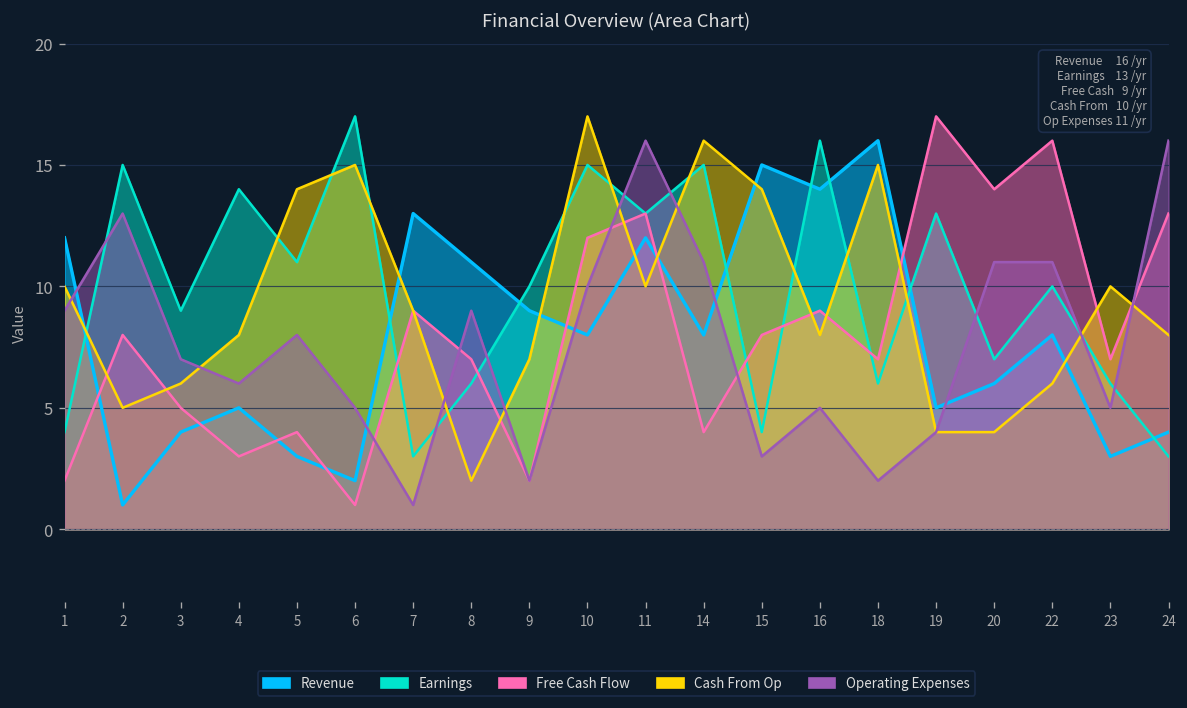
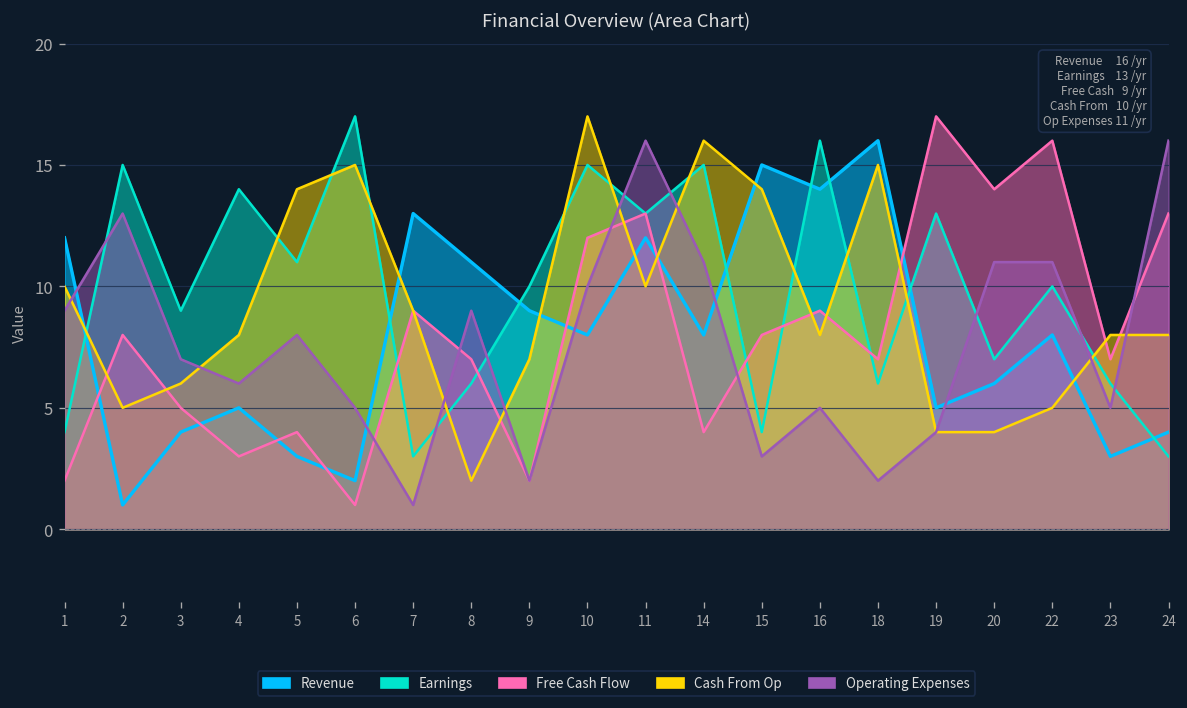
  {
    "Free Cash Flow": {
      "1": 2,
      "2": 8,
      "3": 5,
      "4": 3,
      "5": 4,
      "6": 1,
      "8": 7,
      "10": 12,
      "14": 4,
      "15": 8,
      "16": 9,
      "18": 7,
      "19": 17,
      "20": 14,
      "23": 7,
      "24": 13
    },
    "Cash From Op": {
      "1": 10,
      "2": 5,
      "3": 6,
      "4": 8,
      "5": 14,
      "6": 15,
      "8": 2,
      "9": 7,
      "10": 17,
      "11": 10,
      "14": 16,
      "15": 14,
      "16": 8,
      "18": 15,
      "20": 4,
-     "22": 6,
-     "23": 10,
+     "22": 5,
+     "23": 8,
      "24": 8
    },
    "Operating Expenses": {
      "1": 9,
      "2": 13,
      "3": 7,
      "4": 6,
      "5": 8,
      "6": 5,
      "7": 1,
      "8": 9,
      "10": 10,
      "11": 16,
      "14": 11,
      "15": 3,
      "16": 5,
      "18": 2,
      "20": 11,
      "22": 11,
      "23": 5,
      "24": 16
    }
  }
